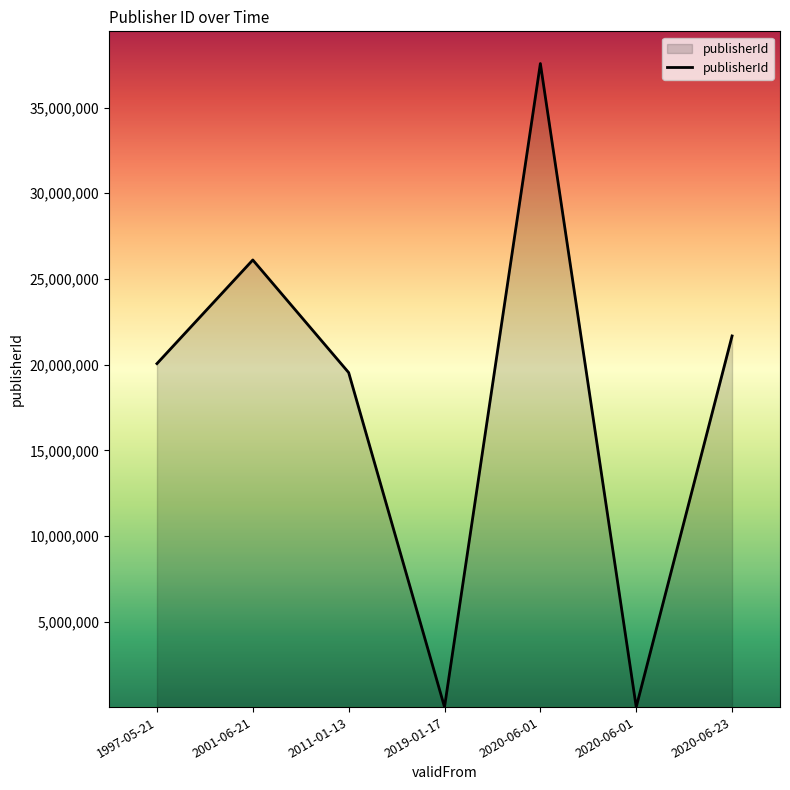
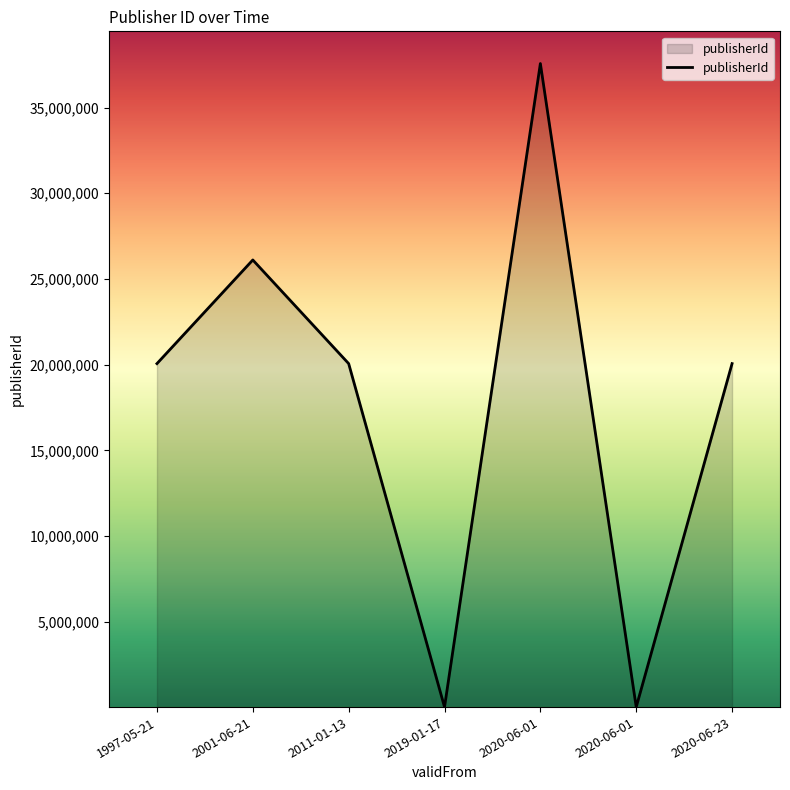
  {
    "1997-05-21": "20,100,000",
    "2001-06-21": "26,100,000",
-   "2011-01-13": "19,500,000",
+   "2011-01-13": "20,100,000",
    "2019-01-17": "0",
-   "2020-06-23": "21,700,000"
+   "2020-06-23": "20,100,000"
  }
